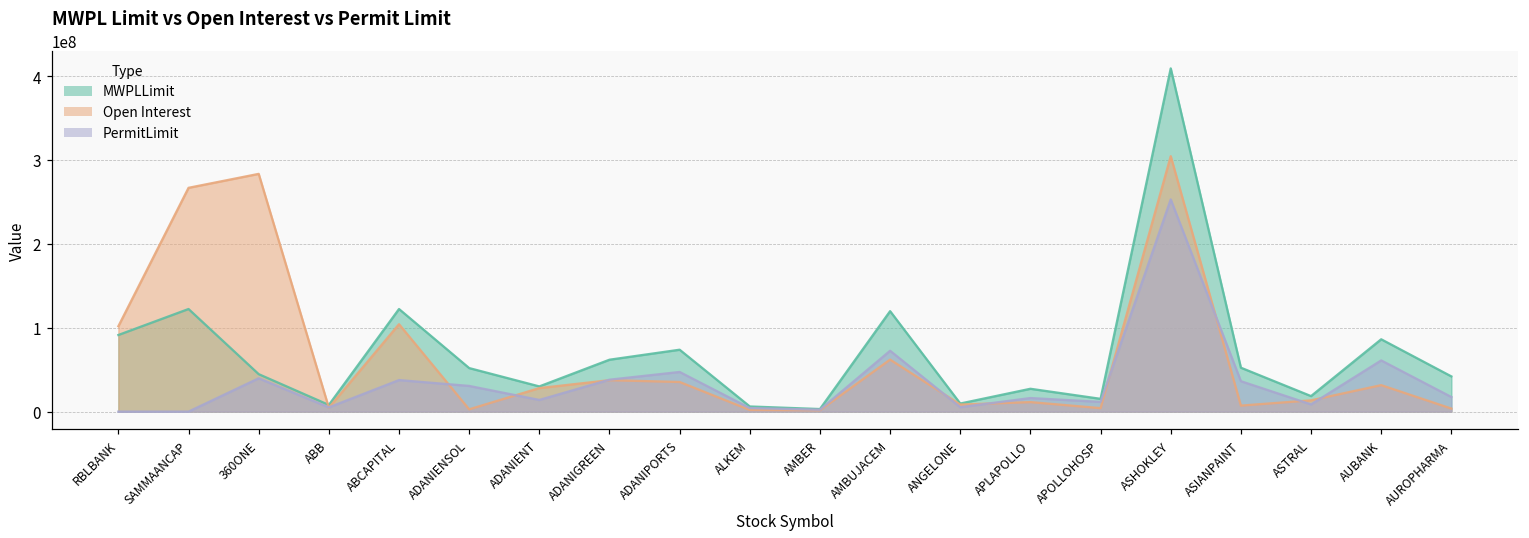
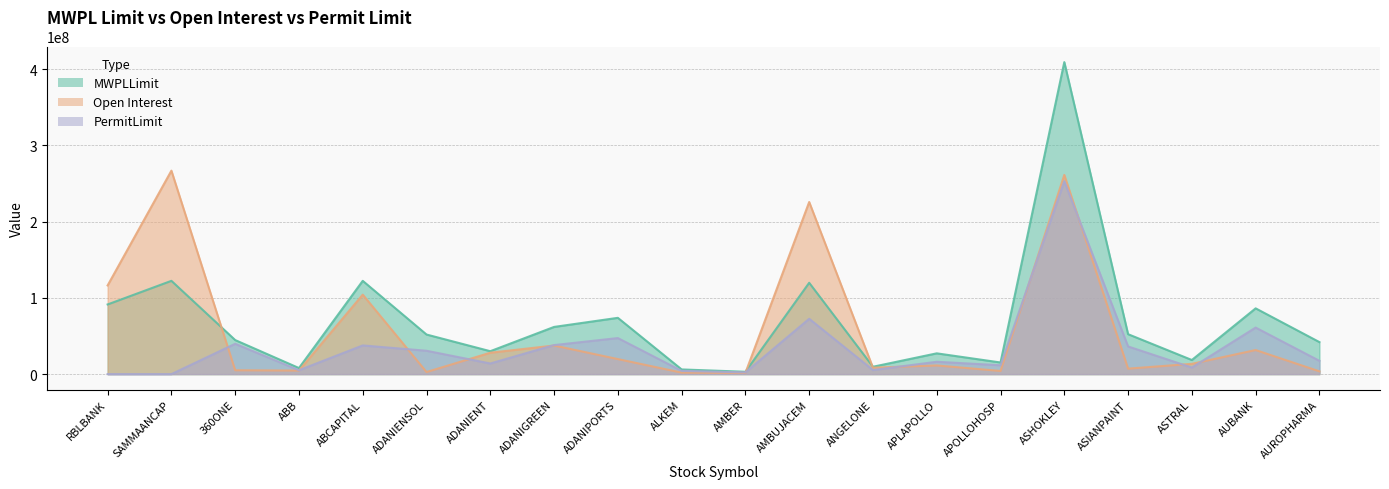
  {
    "MWPLLimit": {
      "RBLBANK": 90000000,
      "SAMMAANCAP": 120000000,
      "360ONE": 40000000,
      "ABCAPITAL": 120000000,
      "ADANIENSOL": 50000000,
      "ADANIGREEN": 60000000,
      "ADANIPORTS": 70000000,
      "AMBUJACEM": 120000000,
      "APLAPOLLO": 30000000,
      "APOLLOHOSP": 20000000,
      "ASHOKLEY": 410000000,
      "ASIANPAINT": 50000000,
      "ASTRAL": 20000000,
      "AUBANK": 90000000,
      "AUROPHARMA": 40000000
    },
    "Open Interest": {
-     "RBLBANK": 100000000,
+     "RBLBANK": 120000000,
      "SAMMAANCAP": 270000000,
-     "360ONE": 280000000,
+     "360ONE": 10000000,
      "ABCAPITAL": 100000000,
      "ADANIENSOL": 0,
-     "ADANIPORTS": 40000000,
-     "AMBUJACEM": 60000000,
+     "ADANIPORTS": 20000000,
+     "AMBUJACEM": 230000000,
      "APLAPOLLO": 10000000,
      "APOLLOHOSP": 0,
-     "ASHOKLEY": 300000000,
+     "ASHOKLEY": 260000000,
      "ASIANPAINT": 10000000,
      "ASTRAL": 10000000,
      "AUBANK": 30000000,
      "AUROPHARMA": 0
    },
    "PermitLimit": {
      "RBLBANK": 0,
      "SAMMAANCAP": 0,
      "360ONE": 40000000,
      "ABCAPITAL": 40000000,
      "ADANIENSOL": 30000000,
      "ADANIENT": 10000000,
      "ADANIPORTS": 50000000,
      "AMBUJACEM": 70000000,
      "APLAPOLLO": 20000000,
      "APOLLOHOSP": 10000000,
      "ASHOKLEY": 250000000,
      "ASIANPAINT": 40000000,
      "ASTRAL": 10000000,
      "AUBANK": 60000000,
      "AUROPHARMA": 20000000
    }
  }
